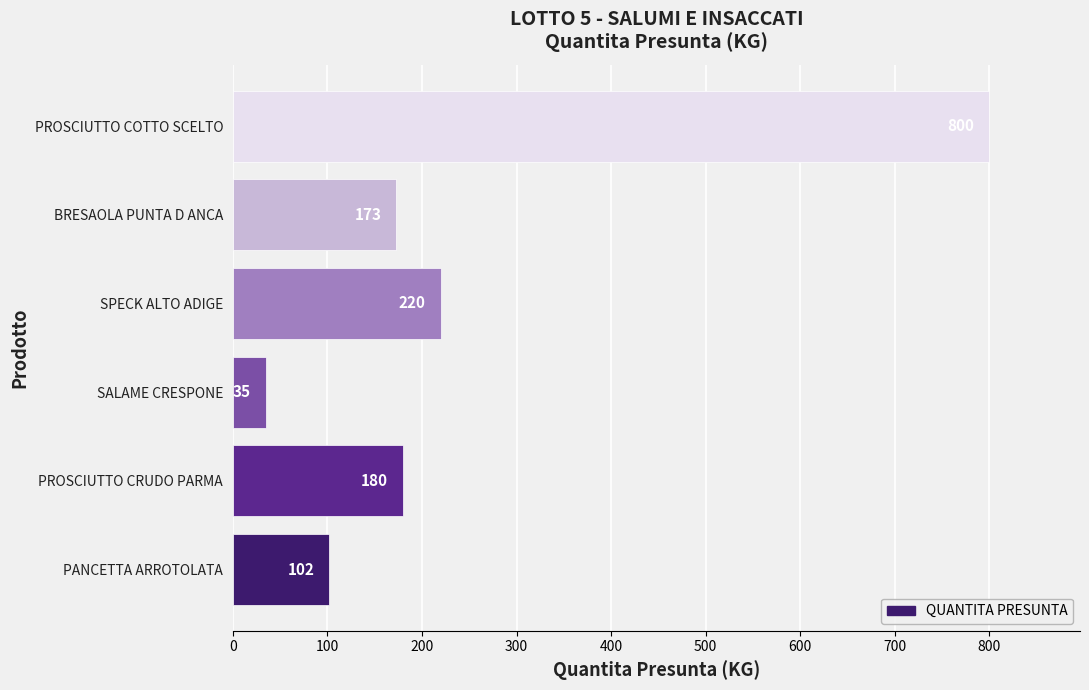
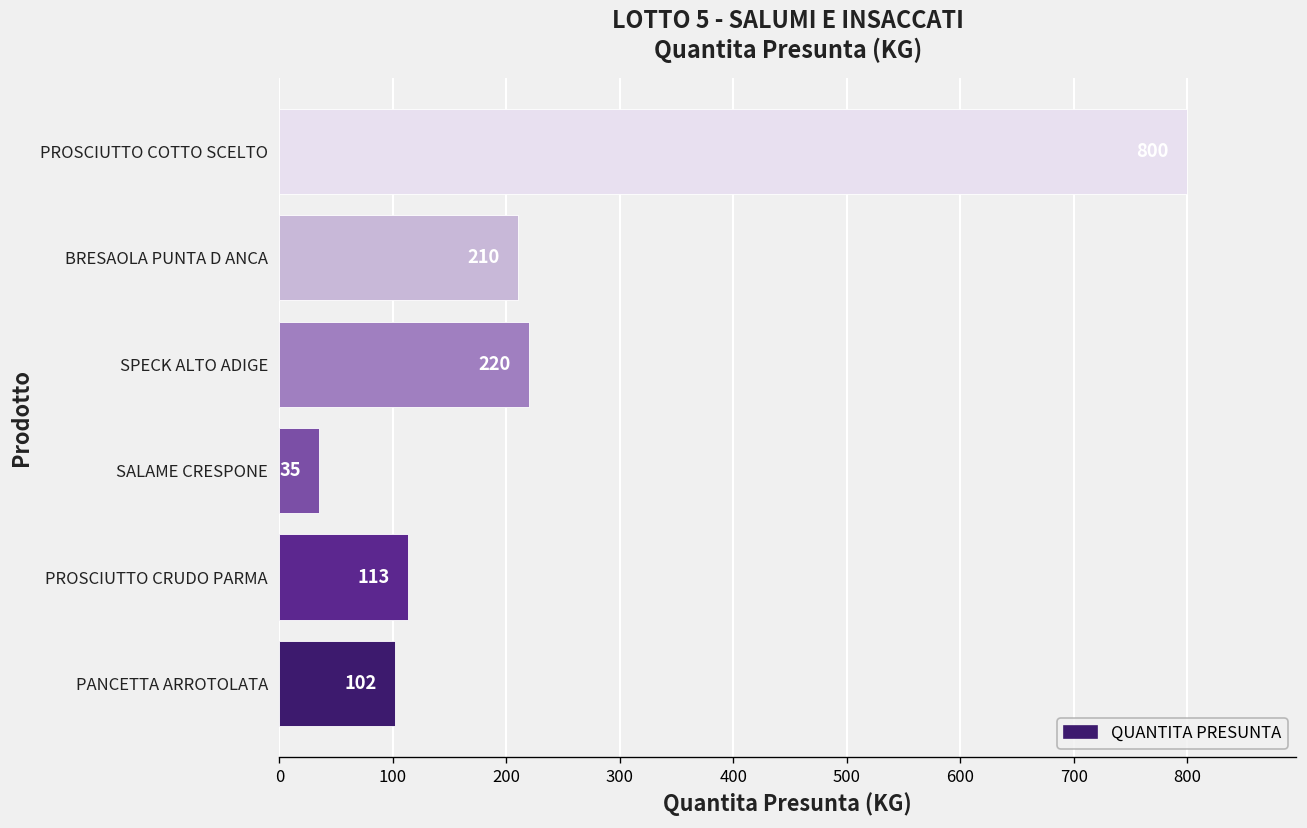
  {
-   "BRESAOLA PUNTA D ANCA": 173,
+   "BRESAOLA PUNTA D ANCA": 210,
    "SPECK ALTO ADIGE": 220,
    "SALAME CRESPONE": 35,
-   "PROSCIUTTO CRUDO PARMA": 180,
+   "PROSCIUTTO CRUDO PARMA": 113,
    "PANCETTA ARROTOLATA": 102
  }
